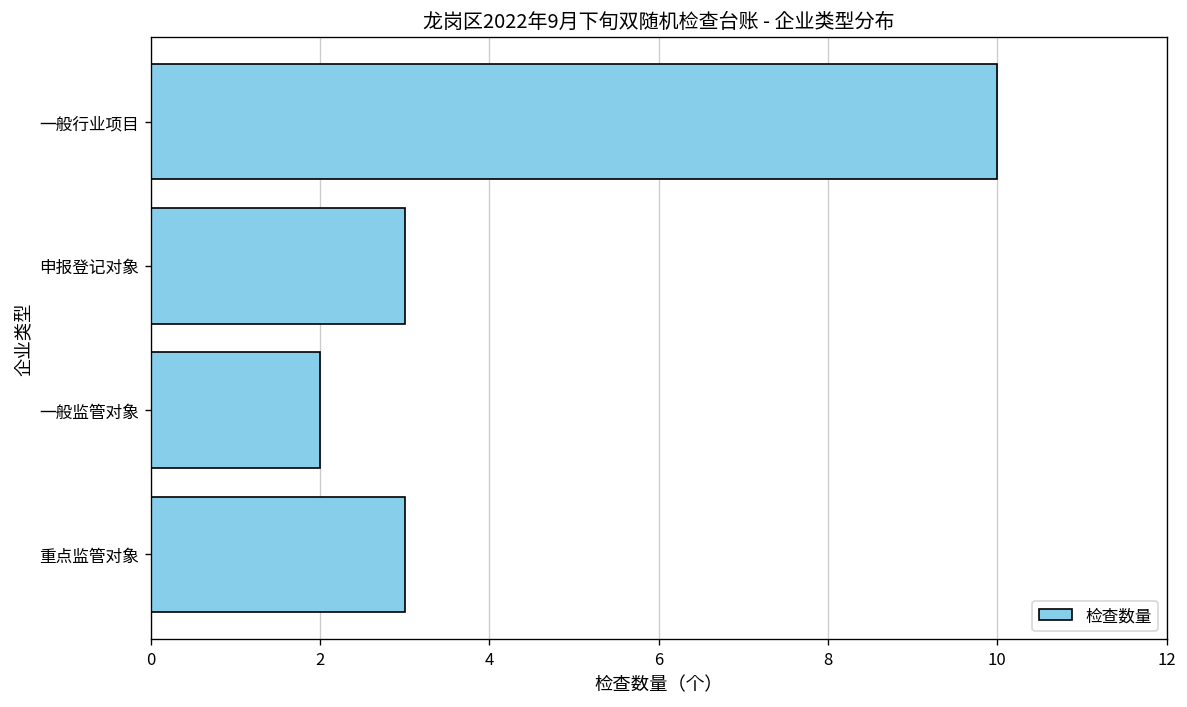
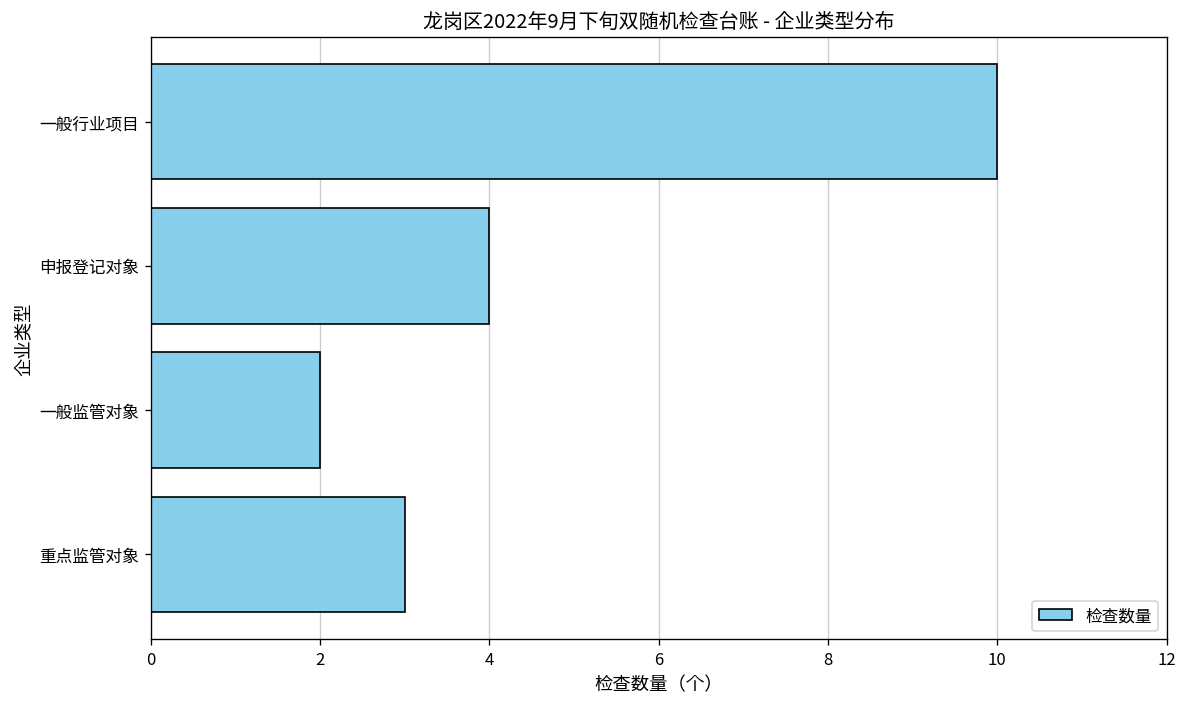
  {
    "一般行业项目": 10,
-   "申报登记对象": 3,
+   "申报登记对象": 4,
    "一般监管对象": 2,
    "重点监管对象": 3
  }
